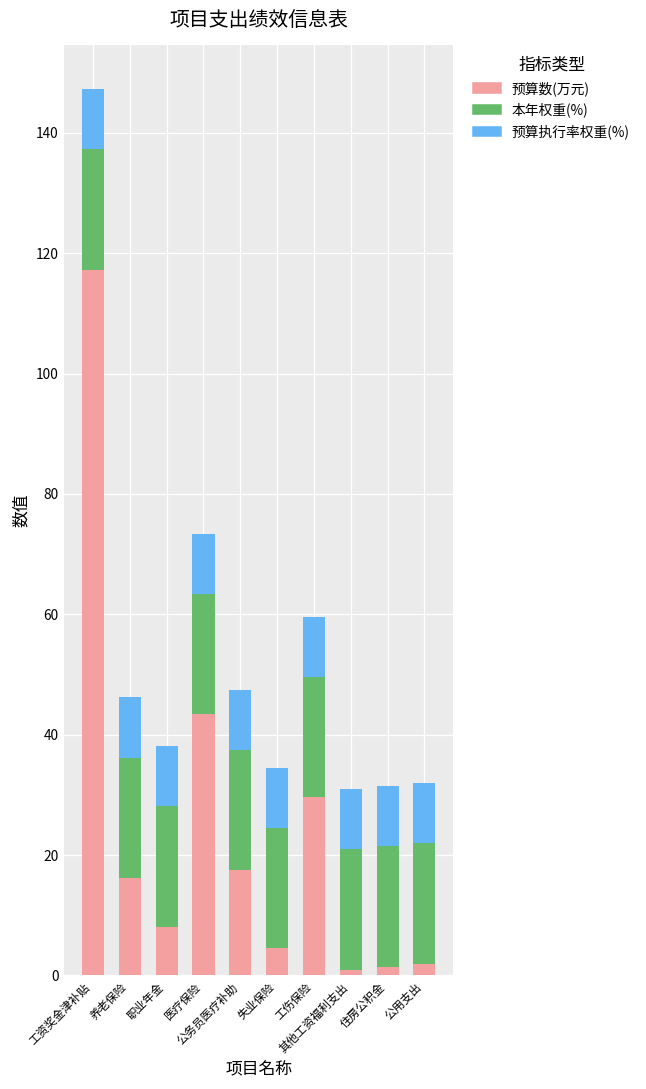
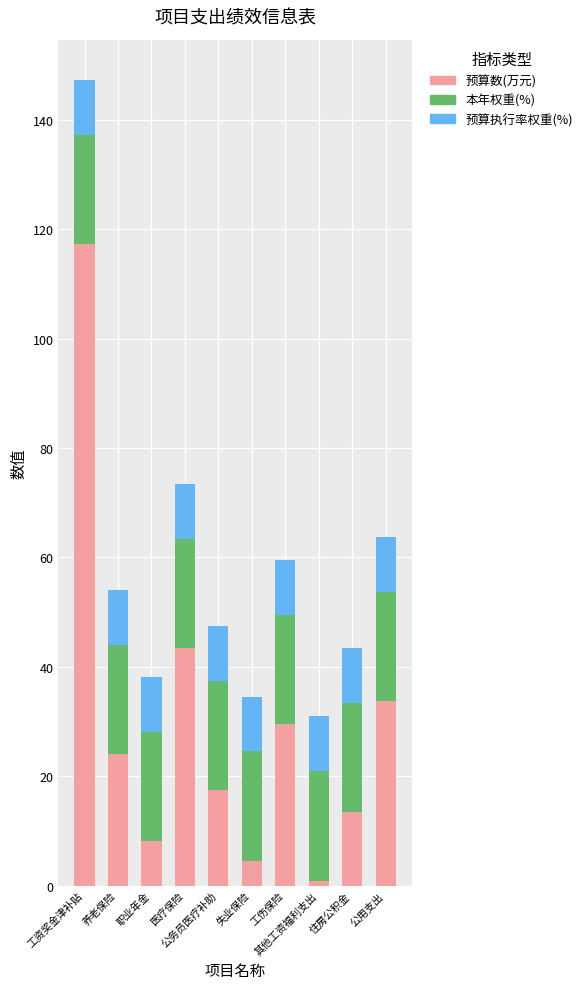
  {
    "预算数(万元)": {
      "工资奖金津补贴": 117,
-     "养老保险": 16,
+     "养老保险": 24,
      "职业年金": 8,
      "医疗保险": 43,
      "公务员医疗补助": 17,
      "失业保险": 5,
      "工伤保险": 30,
      "其他工资福利支出": 1,
-     "住房公积金": 1,
-     "公用支出": 2
+     "住房公积金": 13,
+     "公用支出": 34
    },
    "本年权重(%)": {
      "工资奖金津补贴": 20,
      "养老保险": 20,
      "职业年金": 20,
      "医疗保险": 20,
      "公务员医疗补助": 20,
      "失业保险": 20,
      "工伤保险": 20,
      "其他工资福利支出": 20,
      "住房公积金": 20,
      "公用支出": 20
    },
    "预算执行率权重(%)": {
      "工资奖金津补贴": 10,
      "养老保险": 10,
      "职业年金": 10,
      "医疗保险": 10,
      "公务员医疗补助": 10,
      "失业保险": 10,
      "工伤保险": 10,
      "其他工资福利支出": 10,
      "住房公积金": 10,
      "公用支出": 10
    }
  }
